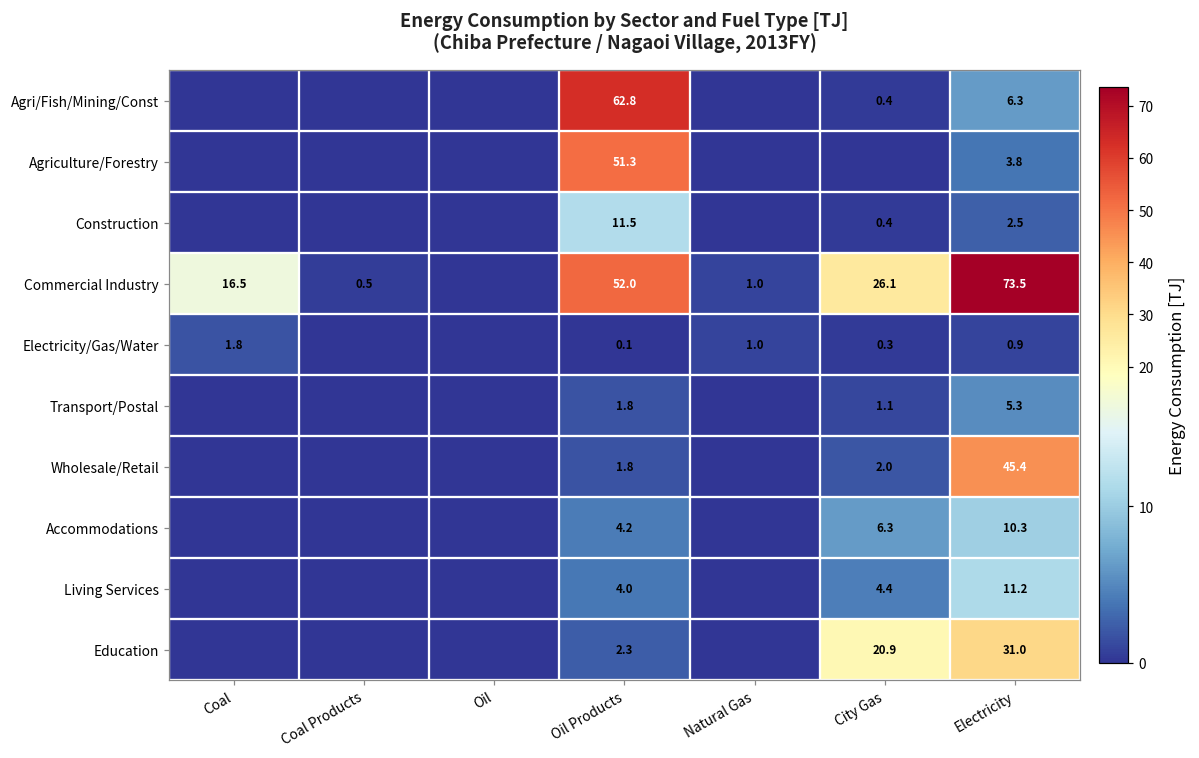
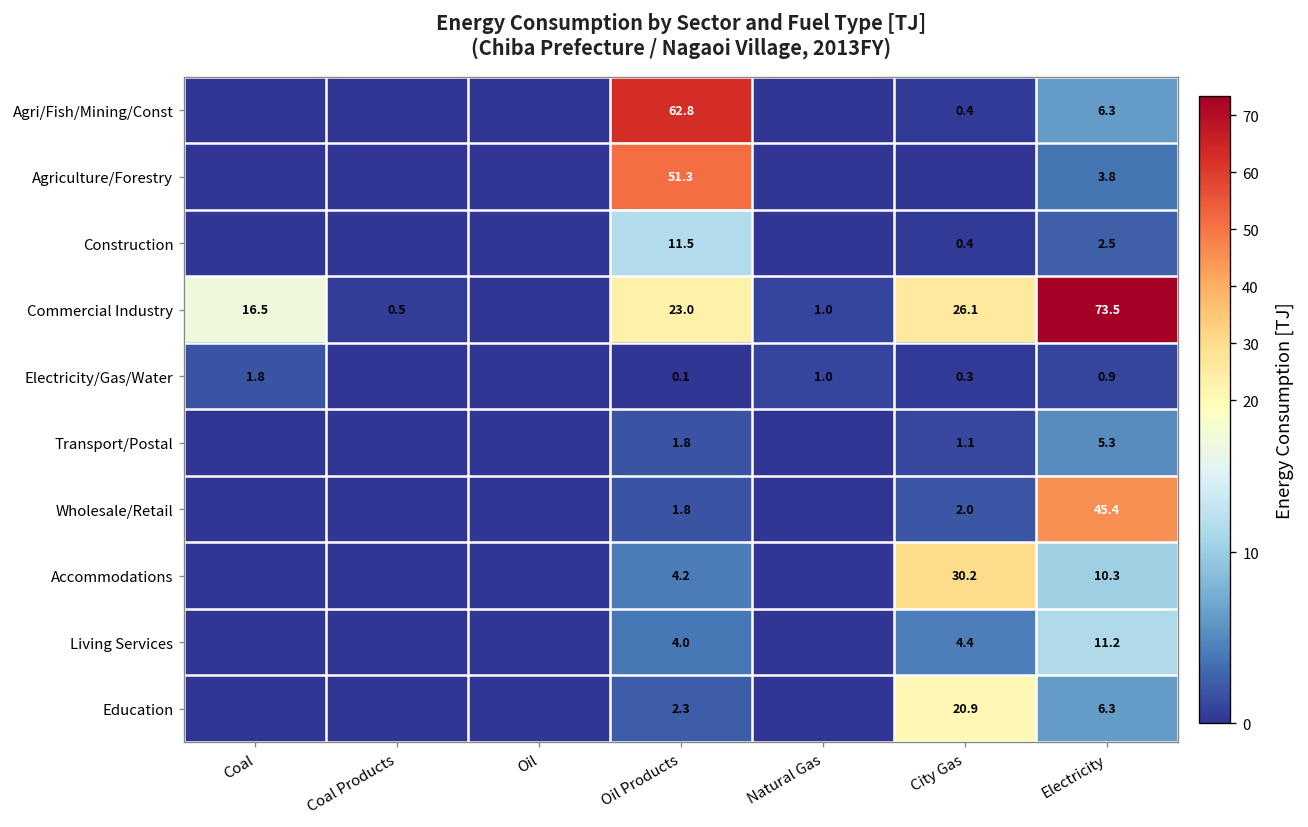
  {
    "Agri/Fish/Mining/Const": {
      "Oil Products": 62.8,
      "City Gas": 0.4,
      "Electricity": 6.3
    },
    "Agriculture/Forestry": {
      "Oil Products": 51.3,
      "Electricity": 3.8
    },
    "Construction": {
      "Oil Products": 11.5,
      "City Gas": 0.4,
      "Electricity": 2.5
    },
    "Commercial Industry": {
      "Coal": 16.5,
      "Coal Products": 0.5,
-     "Oil Products": 52.0,
+     "Oil Products": 23.0,
      "Natural Gas": 1.0,
      "City Gas": 26.1,
      "Electricity": 73.5
    },
    "Electricity/Gas/Water": {
      "Coal": 1.8,
      "Oil Products": 0.1,
      "Natural Gas": 1.0,
      "City Gas": 0.3,
      "Electricity": 0.9
    },
    "Transport/Postal": {
      "Oil Products": 1.8,
      "City Gas": 1.1,
      "Electricity": 5.3
    },
    "Wholesale/Retail": {
      "Oil Products": 1.8,
      "City Gas": 2.0,
      "Electricity": 45.4
    },
    "Accommodations": {
      "Oil Products": 4.2,
-     "City Gas": 6.3,
+     "City Gas": 30.2,
      "Electricity": 10.3
    },
    "Living Services": {
      "Oil Products": 4.0,
      "City Gas": 4.4,
      "Electricity": 11.2
    },
    "Education": {
      "Oil Products": 2.3,
      "City Gas": 20.9,
-     "Electricity": 31.0
+     "Electricity": 6.3
    }
  }
